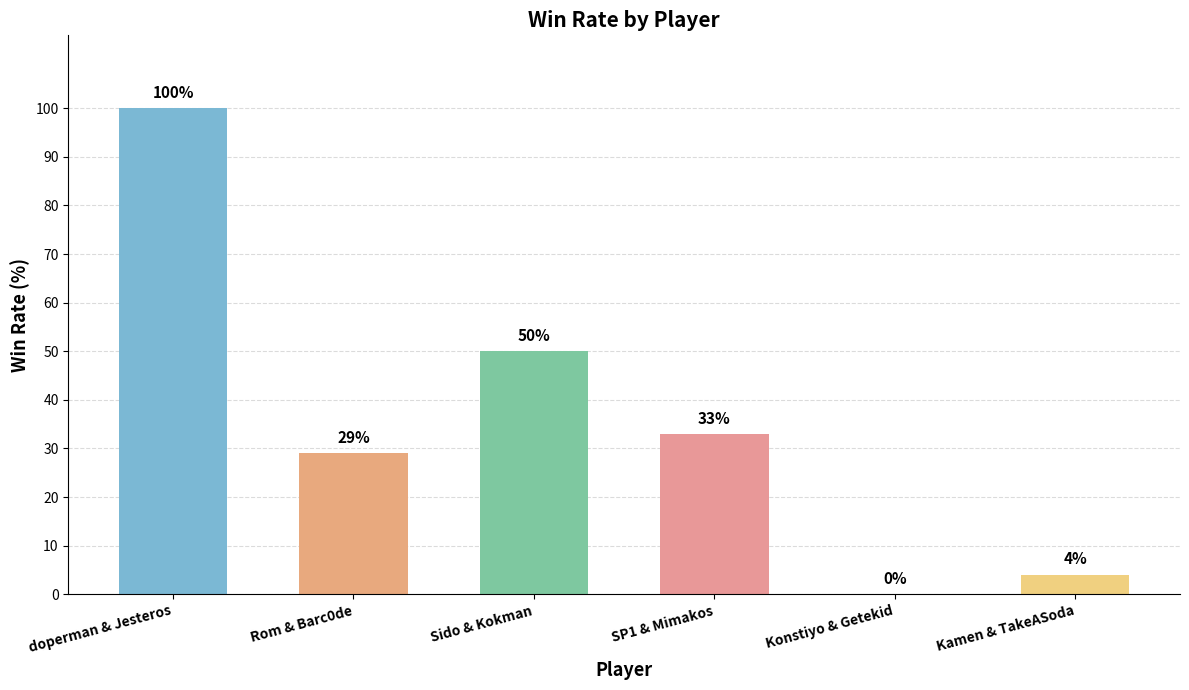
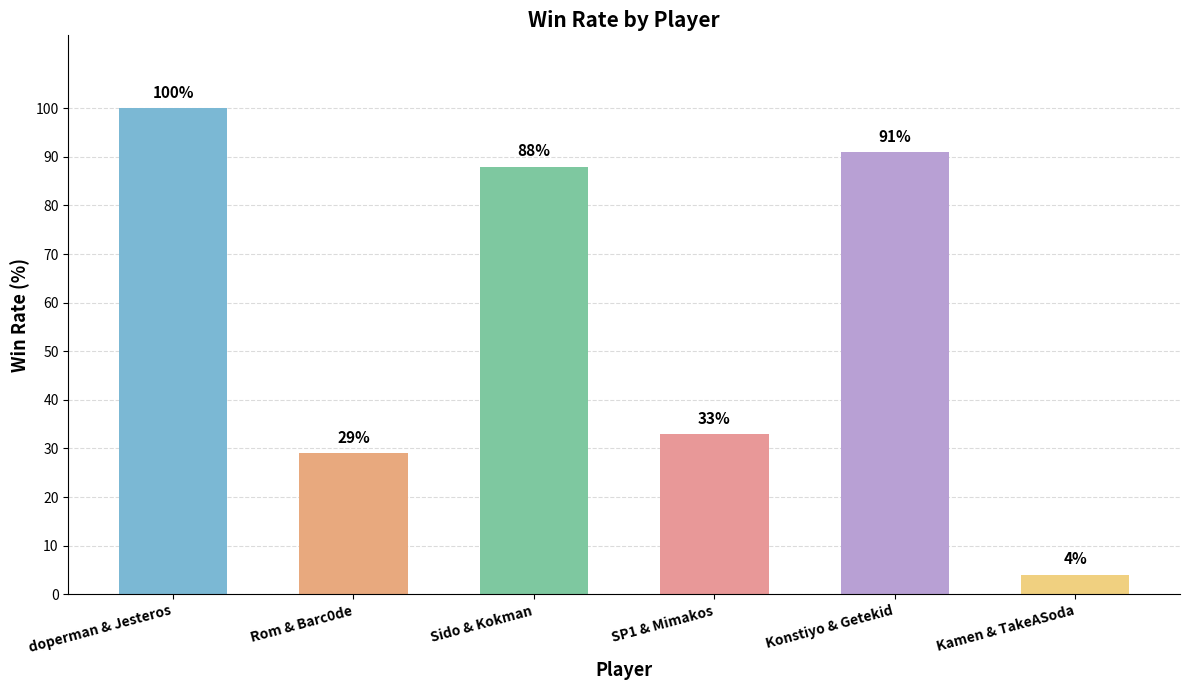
  {
    "doperman & Jesteros": "100%",
    "Rom & Barc0de": "29%",
-   "Sido & Kokman": "50%",
+   "Sido & Kokman": "88%",
    "SP1 & Mimakos": "33%",
-   "Konstiyo & Getekid": "0%",
+   "Konstiyo & Getekid": "91%",
    "Kamen & TakeASoda": "4%"
  }
